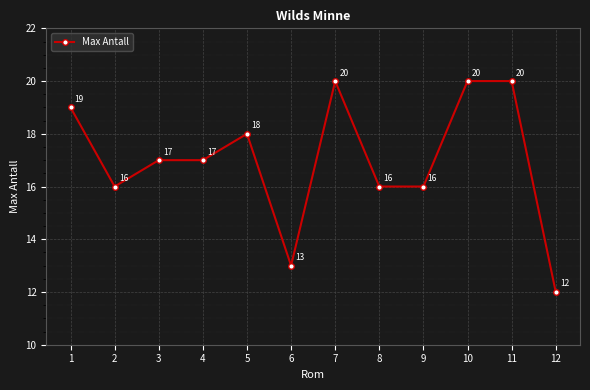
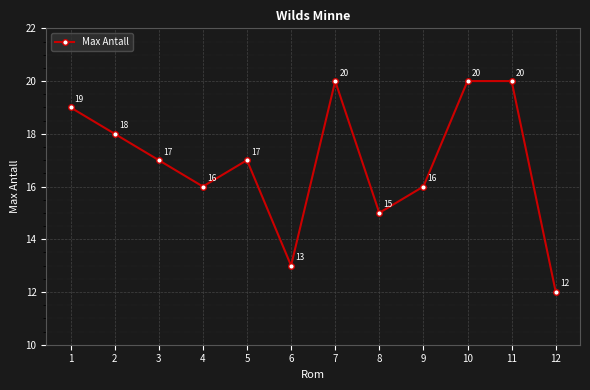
  {
    "1": 19,
-   "2": 16,
+   "2": 18,
    "3": 17,
-   "4": 17,
-   "5": 18,
+   "4": 16,
+   "5": 17,
    "6": 13,
    "7": 20,
-   "8": 16,
+   "8": 15,
    "9": 16,
    "10": 20,
    "11": 20,
    "12": 12
  }
